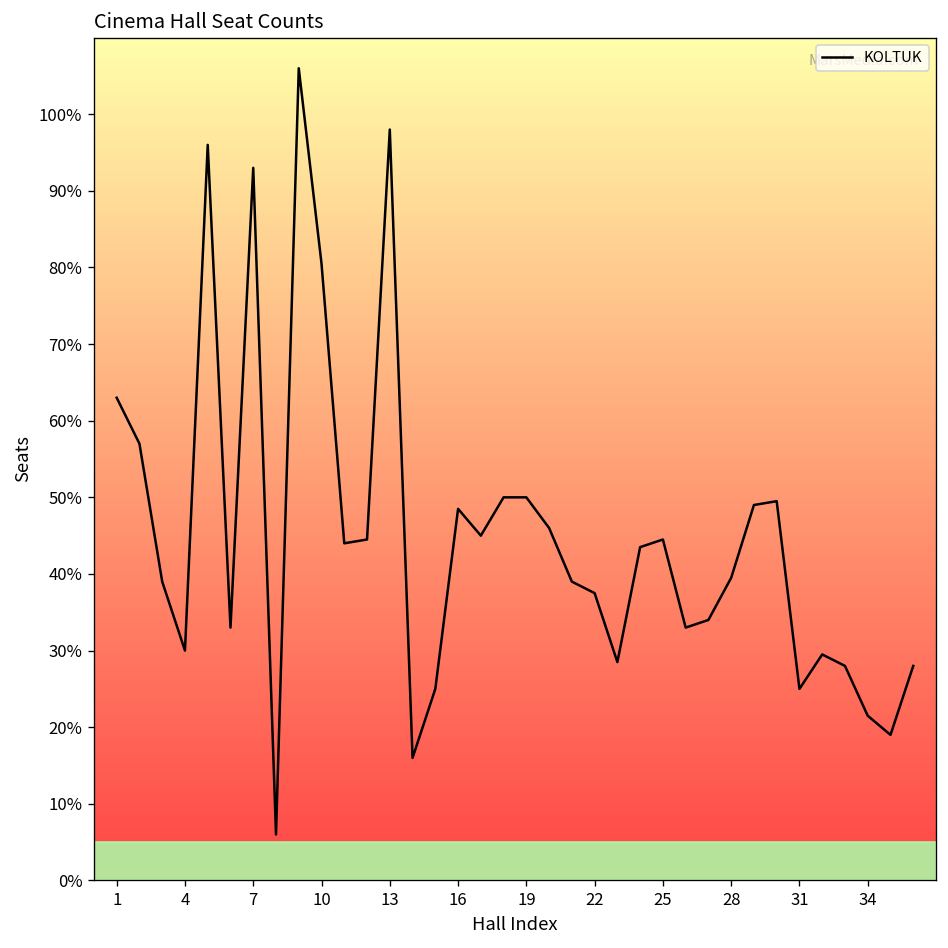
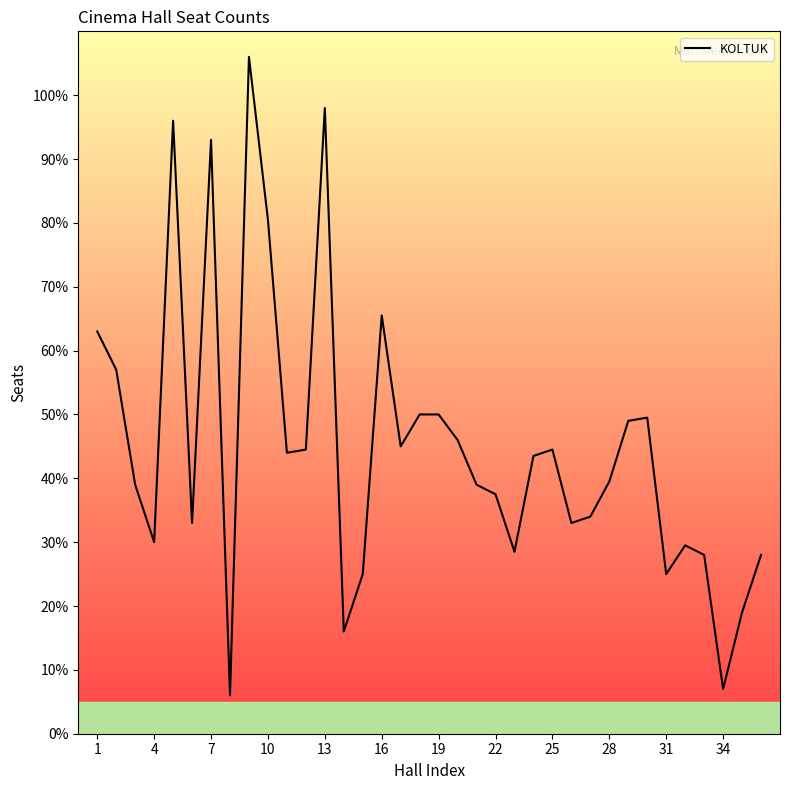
  {
    "1": "63%",
    "4": "30%",
    "7": "93%",
    "10": "81%",
    "13": "98%",
-   "16": "49%",
+   "16": "66%",
    "19": "50%",
    "22": "38%",
    "25": "45%",
    "28": "40%",
    "31": "25%",
-   "34": "22%"
+   "34": "7%"
  }
